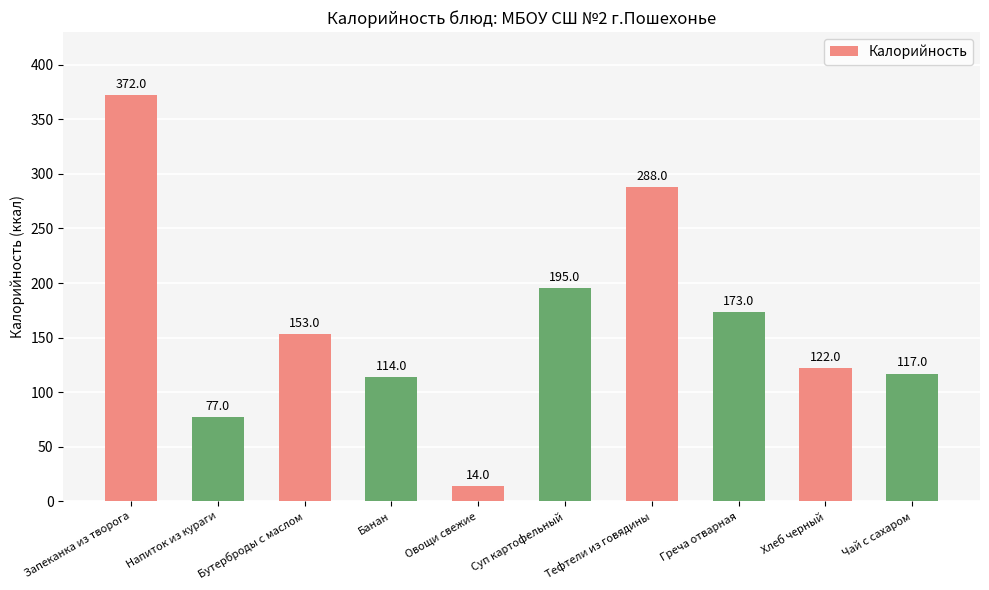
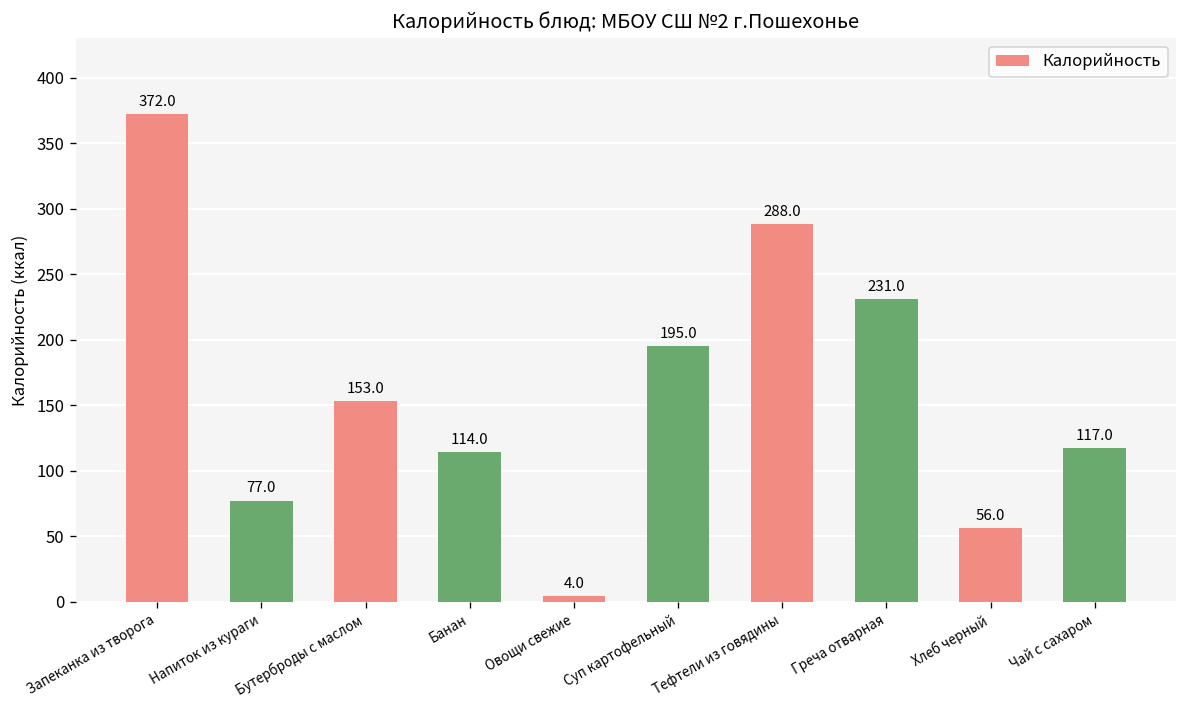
  {
    "Запеканка из творога": 372.0,
    "Напиток из кураги": 77.0,
    "Бутерброды с маслом": 153.0,
    "Банан": 114.0,
-   "Овощи свежие": 14.0,
+   "Овощи свежие": 4.0,
    "Суп картофельный": 195.0,
    "Тефтели из говядины": 288.0,
-   "Греча отварная": 173.0,
-   "Хлеб черный": 122.0,
+   "Греча отварная": 231.0,
+   "Хлеб черный": 56.0,
    "Чай с сахаром": 117.0
  }
